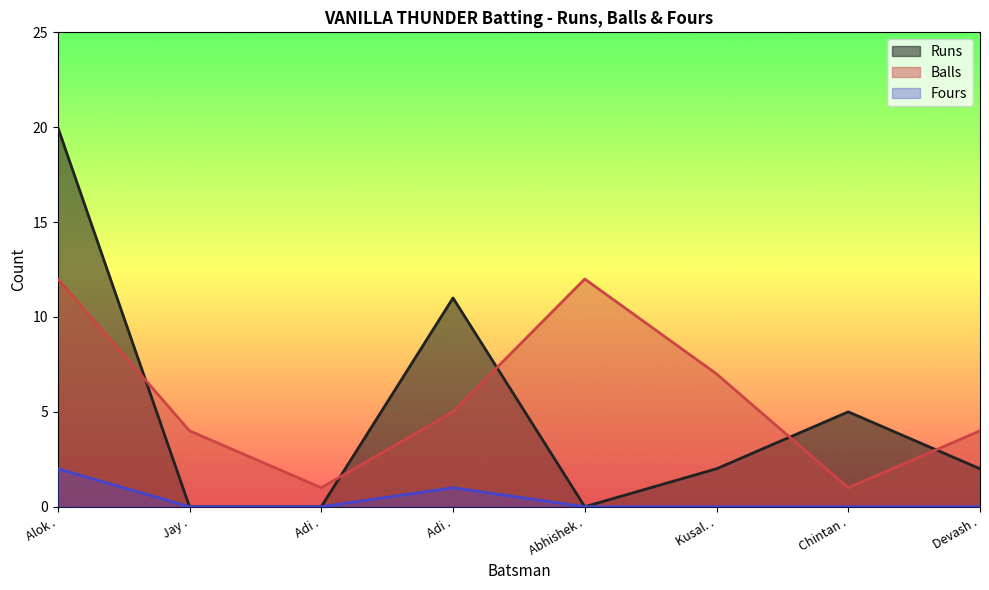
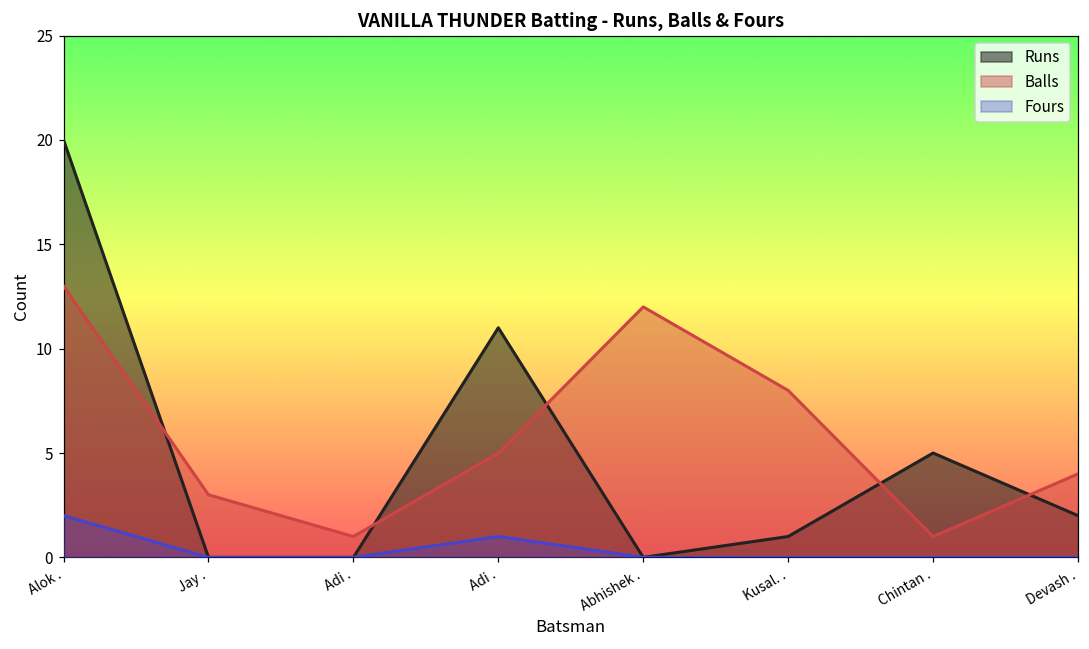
  {
    "Runs": {
      "Alok .": 20,
-     "Kusal. .": 2,
+     "Kusal. .": 1,
      "Chintan .": 5,
      "Devash .": 2
    },
    "Balls": {
-     "Alok .": 12,
-     "Jay .": 4,
+     "Alok .": 13,
+     "Jay .": 3,
      "Abhishek .": 12,
-     "Kusal. .": 7,
+     "Kusal. .": 8,
      "Chintan .": 1,
      "Devash .": 4
    },
    "Fours": {
      "Alok .": 2,
      "Kusal. .": 0,
      "Chintan .": 0,
      "Devash .": 0
    }
  }
